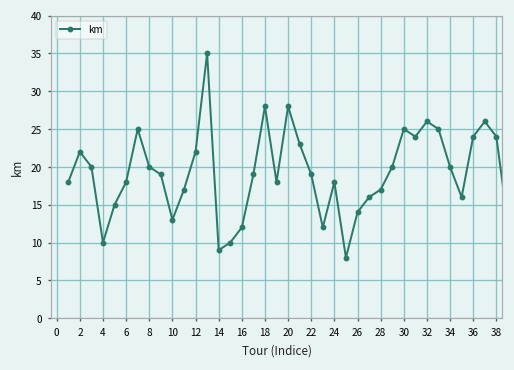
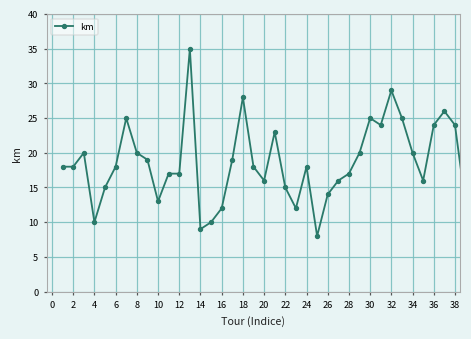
  {
-   "2": 22,
+   "2": 18,
    "4": 10,
    "6": 18,
    "8": 20,
    "10": 13,
-   "12": 22,
+   "12": 17,
    "14": 9,
    "16": 12,
    "18": 28,
-   "20": 28,
-   "22": 19,
+   "20": 16,
+   "22": 15,
    "24": 18,
    "26": 14,
    "28": 17,
    "30": 25,
-   "32": 26,
+   "32": 29,
    "34": 20,
    "36": 24,
    "38": 24
  }
